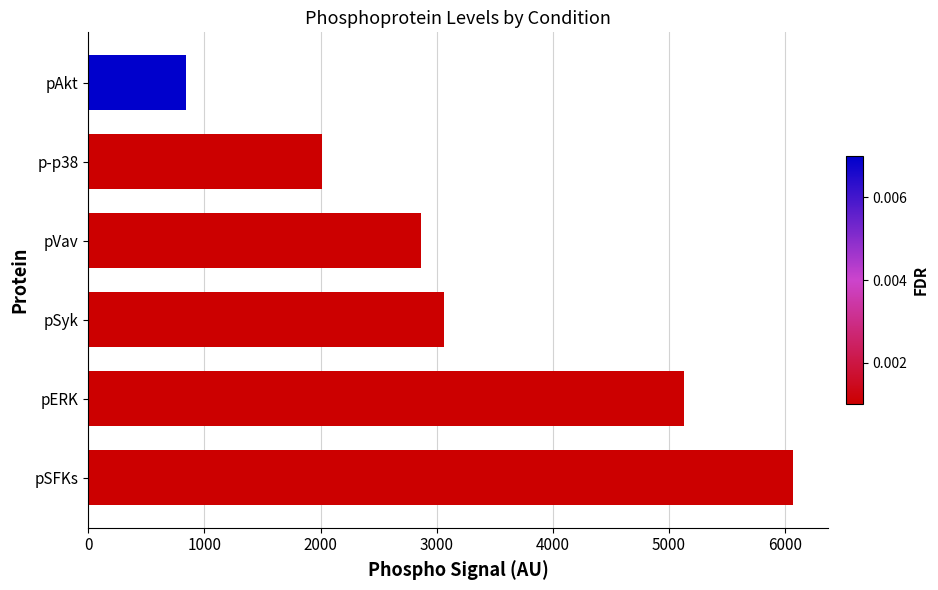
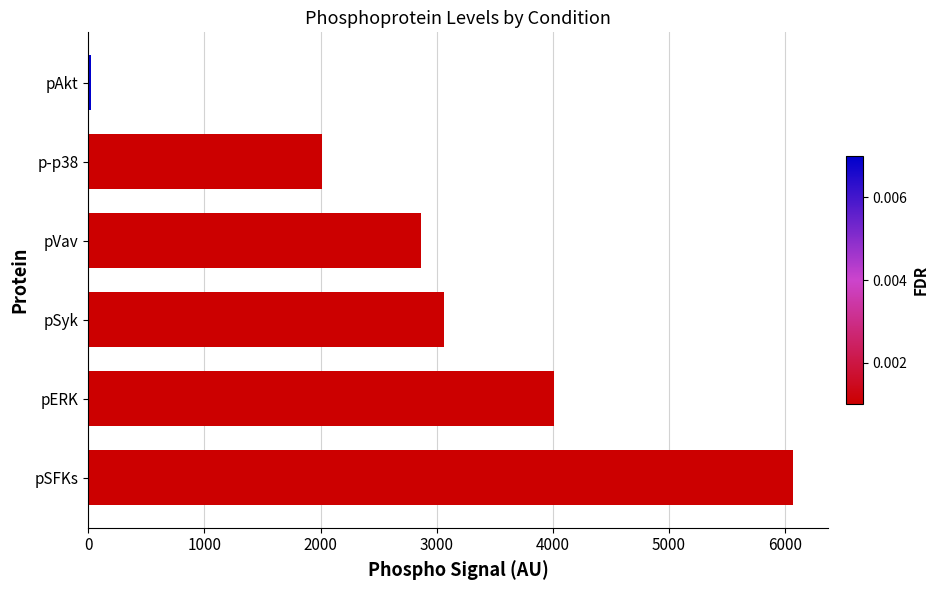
  {
-   "pAkt": 840,
+   "pAkt": 30,
    "p-p38": 2010,
    "pVav": 2860,
    "pSyk": 3060,
-   "pERK": 5130,
+   "pERK": 4010,
    "pSFKs": 6070
  }
